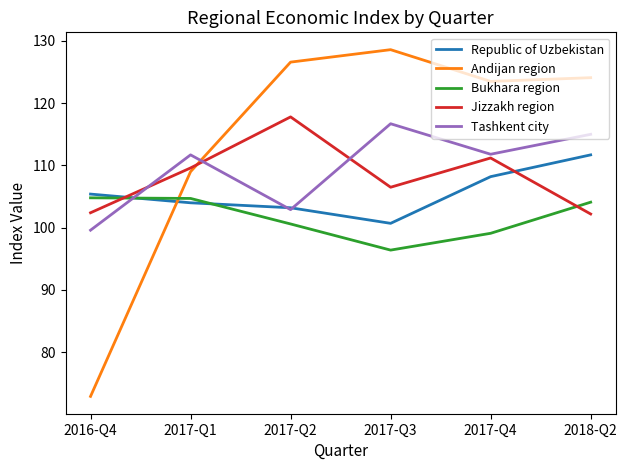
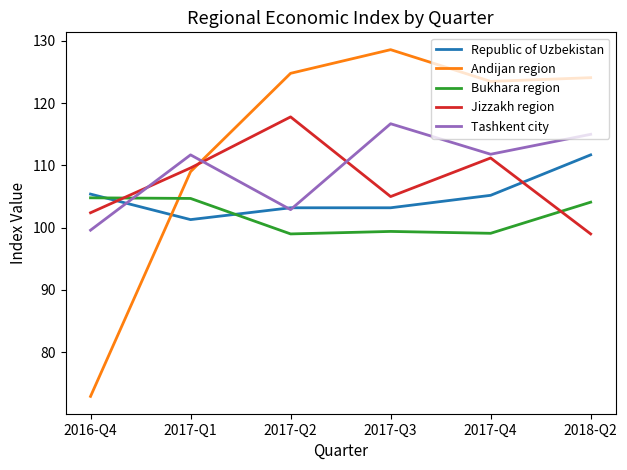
  {
    "Republic of Uzbekistan": {
      "2016-Q4": 105,
-     "2017-Q1": 104,
-     "2017-Q3": 101,
-     "2017-Q4": 108,
+     "2017-Q1": 101,
+     "2017-Q3": 103,
+     "2017-Q4": 105,
      "2018-Q2": 112
    },
    "Andijan region": {
      "2016-Q4": 73,
      "2017-Q1": 109,
-     "2017-Q2": 127,
+     "2017-Q2": 125,
      "2017-Q3": 129
    },
    "Bukhara region": {
      "2016-Q4": 105,
      "2017-Q1": 105,
-     "2017-Q2": 101,
-     "2017-Q3": 96,
+     "2017-Q2": 99,
+     "2017-Q3": 99,
      "2017-Q4": 99,
      "2018-Q2": 104
    },
    "Jizzakh region": {
      "2016-Q4": 102,
      "2017-Q1": 110,
      "2017-Q2": 118,
-     "2017-Q3": 107,
+     "2017-Q3": 105,
      "2017-Q4": 111,
-     "2018-Q2": 102
+     "2018-Q2": 99
    },
    "Tashkent city": {
      "2016-Q4": 100,
      "2017-Q1": 112,
      "2017-Q3": 117,
      "2017-Q4": 112
    }
  }
